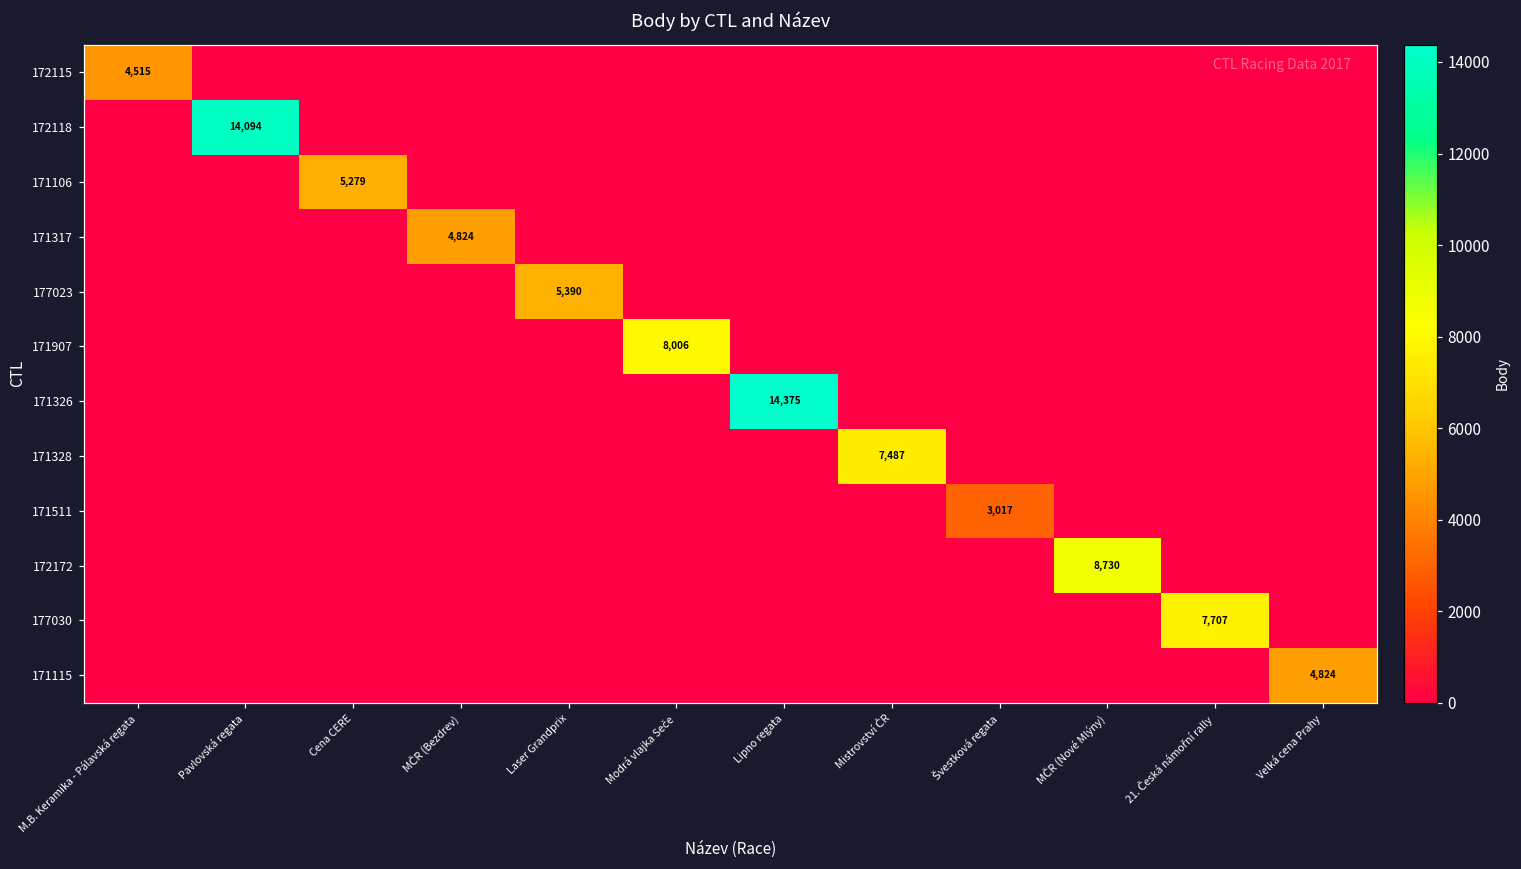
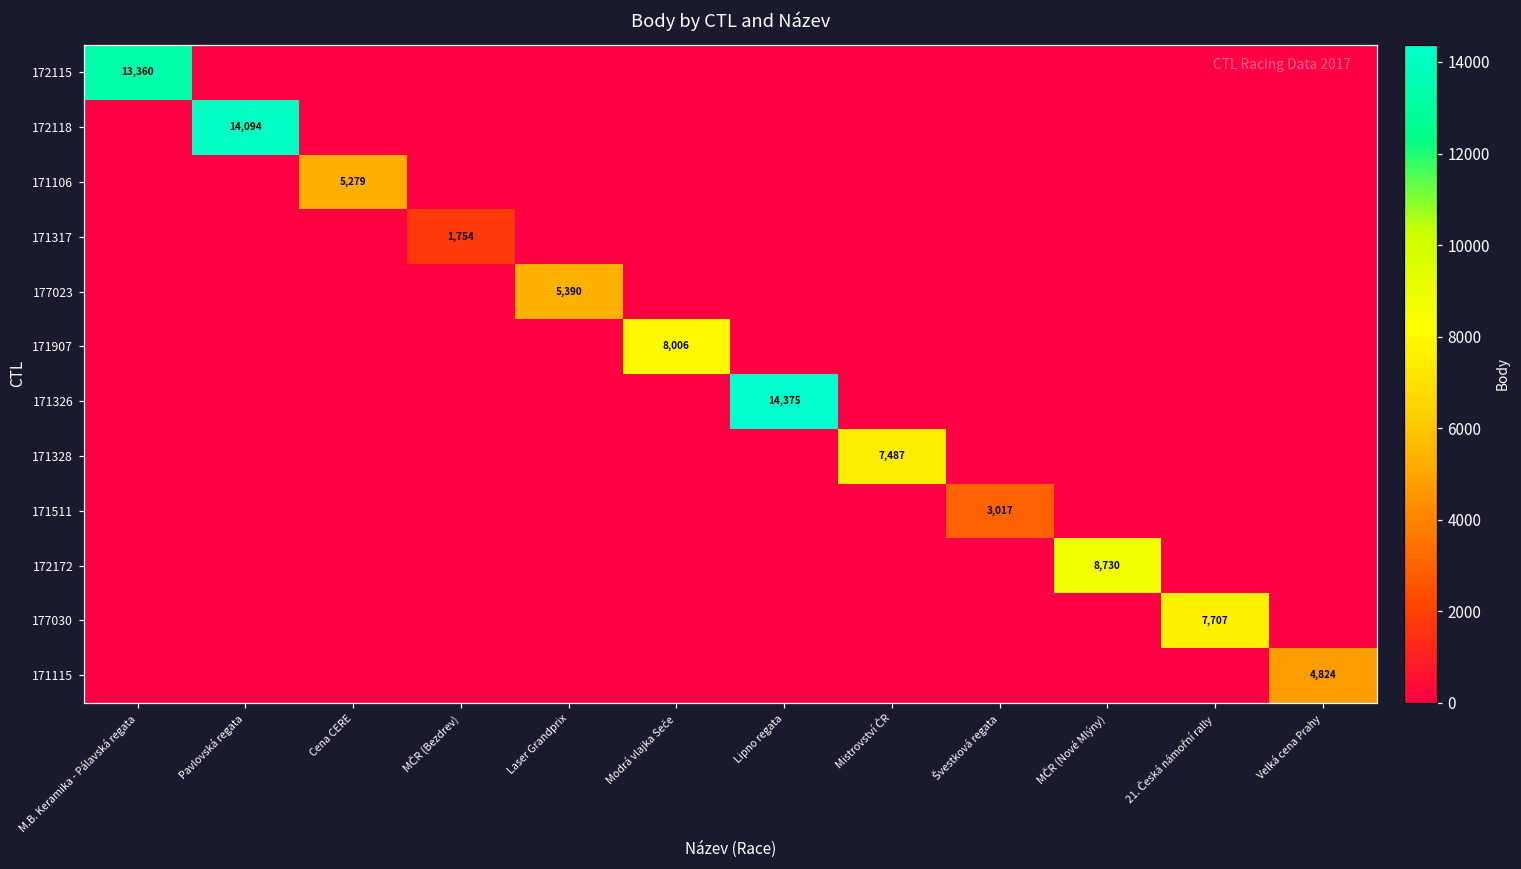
  {
    "172115": {
-     "M.B. Keramika - Pálavská regata": "4,515",
+     "M.B. Keramika - Pálavská regata": "13,360",
      "Velká cena Prahy": "2017"
    },
    "172118": {
      "Pavlovská regata": "14,094"
    },
    "171106": {
      "Cena CERE": "5,279"
    },
    "171317": {
-     "MČR (Bezdrev)": "4,824"
+     "MČR (Bezdrev)": "1,754"
    },
    "177023": {
      "Laser Grandprix": "5,390"
    },
    "171907": {
      "Modrá vlajka Seče": "8,006"
    },
    "171326": {
      "Lipno regata": "14,375"
    },
    "171328": {
      "Mistrovství ČR": "7,487"
    },
    "171511": {
      "Švestková regata": "3,017"
    },
    "172172": {
      "MČR (Nové Mlýny)": "8,730"
    },
    "177030": {
      "21. Česká námořní rally": "7,707"
    },
    "171115": {
      "Velká cena Prahy": "4,824"
    }
  }
